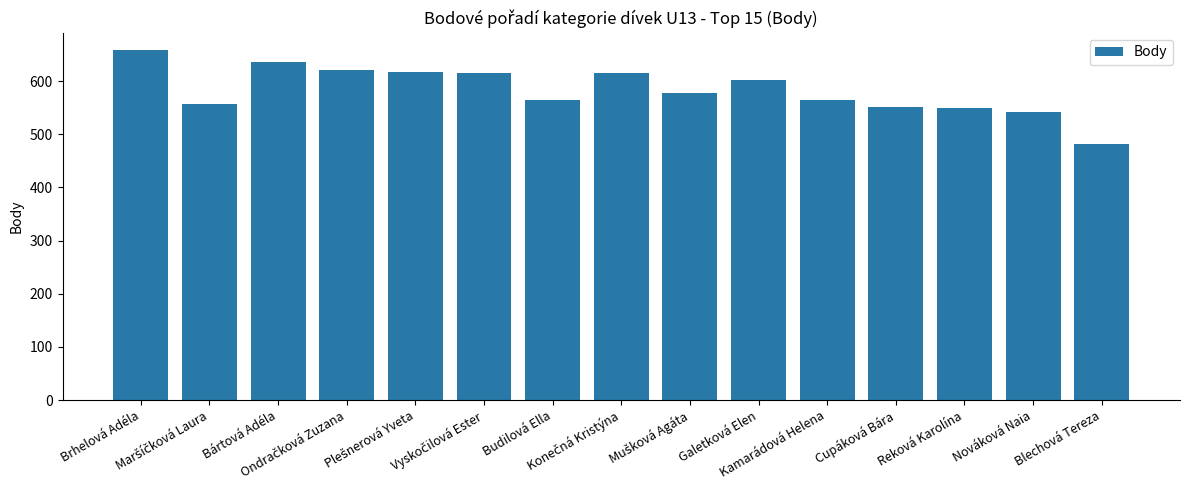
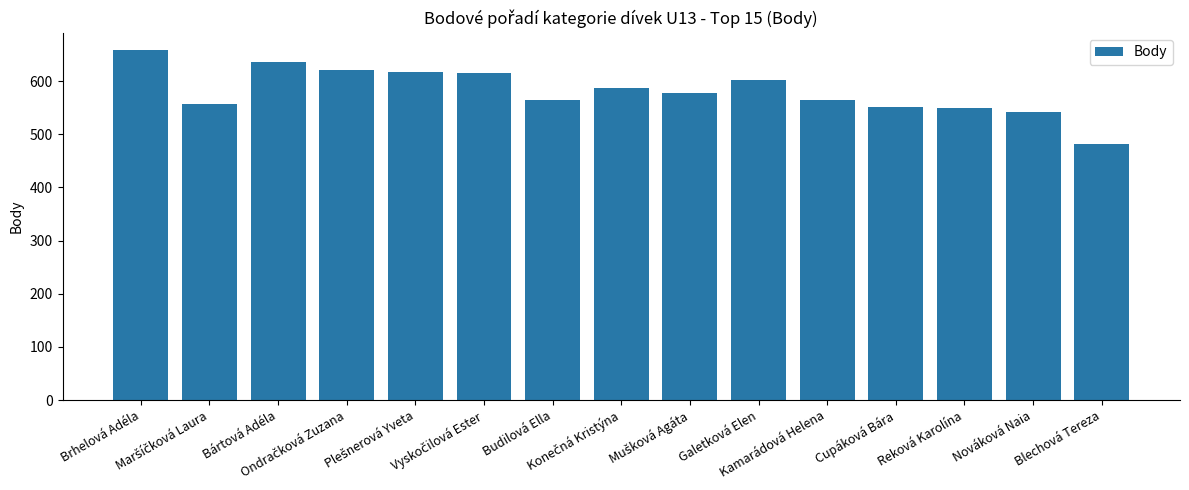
  {
    "Brhelová Adéla": 660,
    "Maršíčková Laura": 560,
    "Bártová Adéla": 640,
    "Ondračková Zuzana": 620,
    "Plešnerová Yveta": 620,
    "Vyskočilová Ester": 610,
    "Budilová Ella": 570,
-   "Konečná Kristýna": 620,
+   "Konečná Kristýna": 590,
    "Mušková Agáta": 580,
    "Galetková Elen": 600,
    "Kamarádová Helena": 570,
    "Cupáková Bára": 550,
    "Reková Karolína": 550,
    "Nováková Naia": 540,
    "Blechová Tereza": 480
  }
